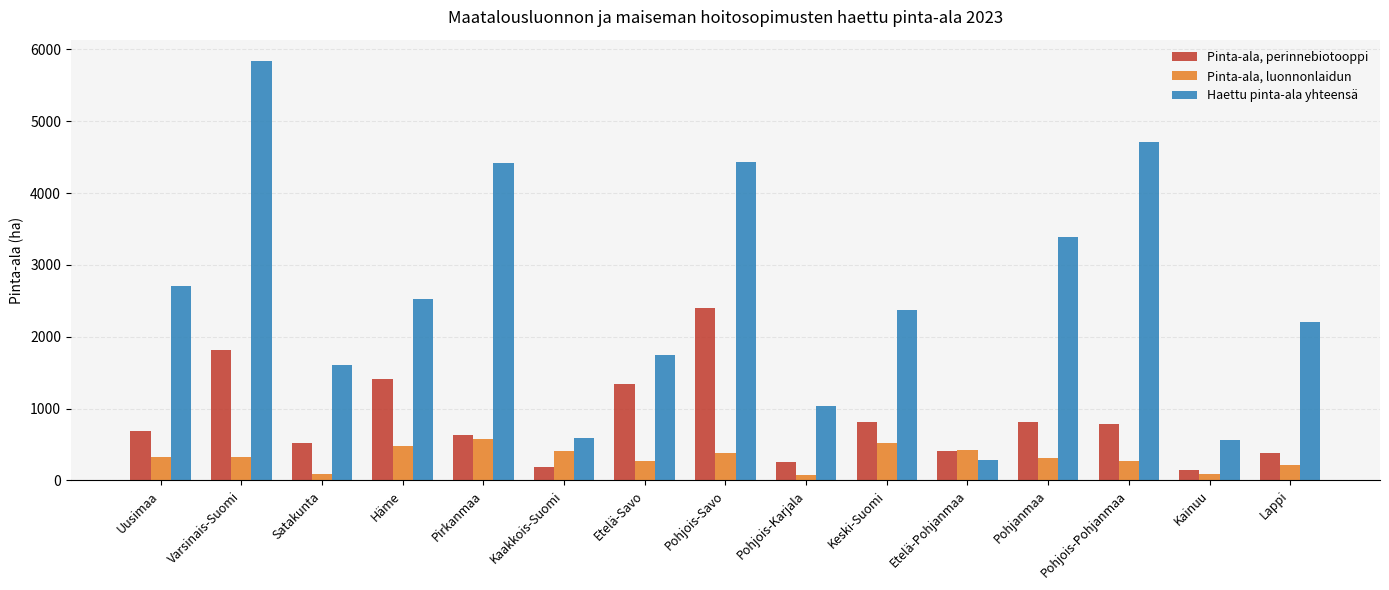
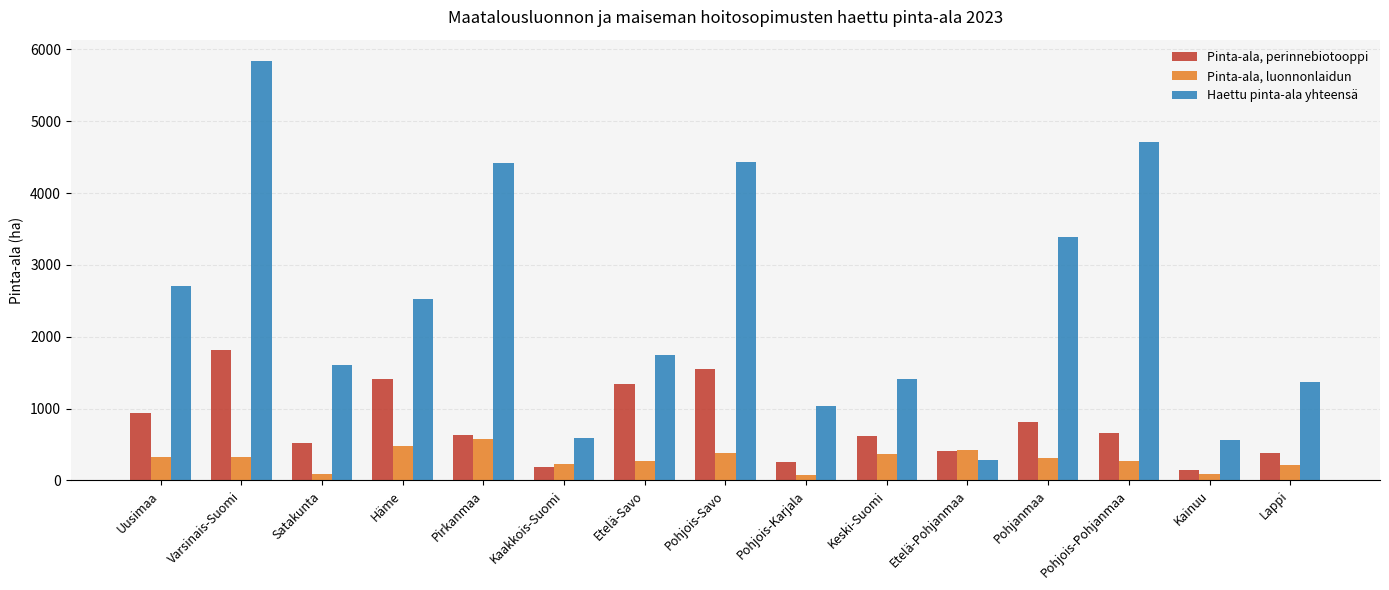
  {
    "Pinta-ala, perinnebiotooppi": {
-     "Uusimaa": 700,
+     "Uusimaa": 900,
      "Varsinais-Suomi": 1800,
      "Satakunta": 500,
      "Häme": 1400,
      "Pirkanmaa": 600,
      "Kaakkois-Suomi": 200,
      "Etelä-Savo": 1300,
-     "Pohjois-Savo": 2400,
+     "Pohjois-Savo": 1500,
      "Pohjois-Karjala": 300,
-     "Keski-Suomi": 800,
+     "Keski-Suomi": 600,
      "Etelä-Pohjanmaa": 400,
      "Pohjanmaa": 800,
-     "Pohjois-Pohjanmaa": 800,
+     "Pohjois-Pohjanmaa": 700,
      "Kainuu": 100,
      "Lappi": 400
    },
    "Pinta-ala, luonnonlaidun": {
      "Uusimaa": 300,
      "Varsinais-Suomi": 300,
      "Satakunta": 100,
      "Häme": 500,
      "Pirkanmaa": 600,
-     "Kaakkois-Suomi": 400,
+     "Kaakkois-Suomi": 200,
      "Etelä-Savo": 300,
      "Pohjois-Savo": 400,
      "Pohjois-Karjala": 100,
-     "Keski-Suomi": 500,
+     "Keski-Suomi": 400,
      "Etelä-Pohjanmaa": 400,
      "Pohjanmaa": 300,
      "Pohjois-Pohjanmaa": 300,
      "Kainuu": 100,
      "Lappi": 200
    },
    "Haettu pinta-ala yhteensä": {
      "Uusimaa": 2700,
      "Varsinais-Suomi": 5800,
      "Satakunta": 1600,
      "Häme": 2500,
      "Pirkanmaa": 4400,
      "Kaakkois-Suomi": 600,
      "Etelä-Savo": 1800,
      "Pohjois-Savo": 4400,
      "Pohjois-Karjala": 1000,
-     "Keski-Suomi": 2400,
+     "Keski-Suomi": 1400,
      "Etelä-Pohjanmaa": 300,
      "Pohjanmaa": 3400,
      "Pohjois-Pohjanmaa": 4700,
      "Kainuu": 600,
-     "Lappi": 2200
+     "Lappi": 1400
    }
  }
